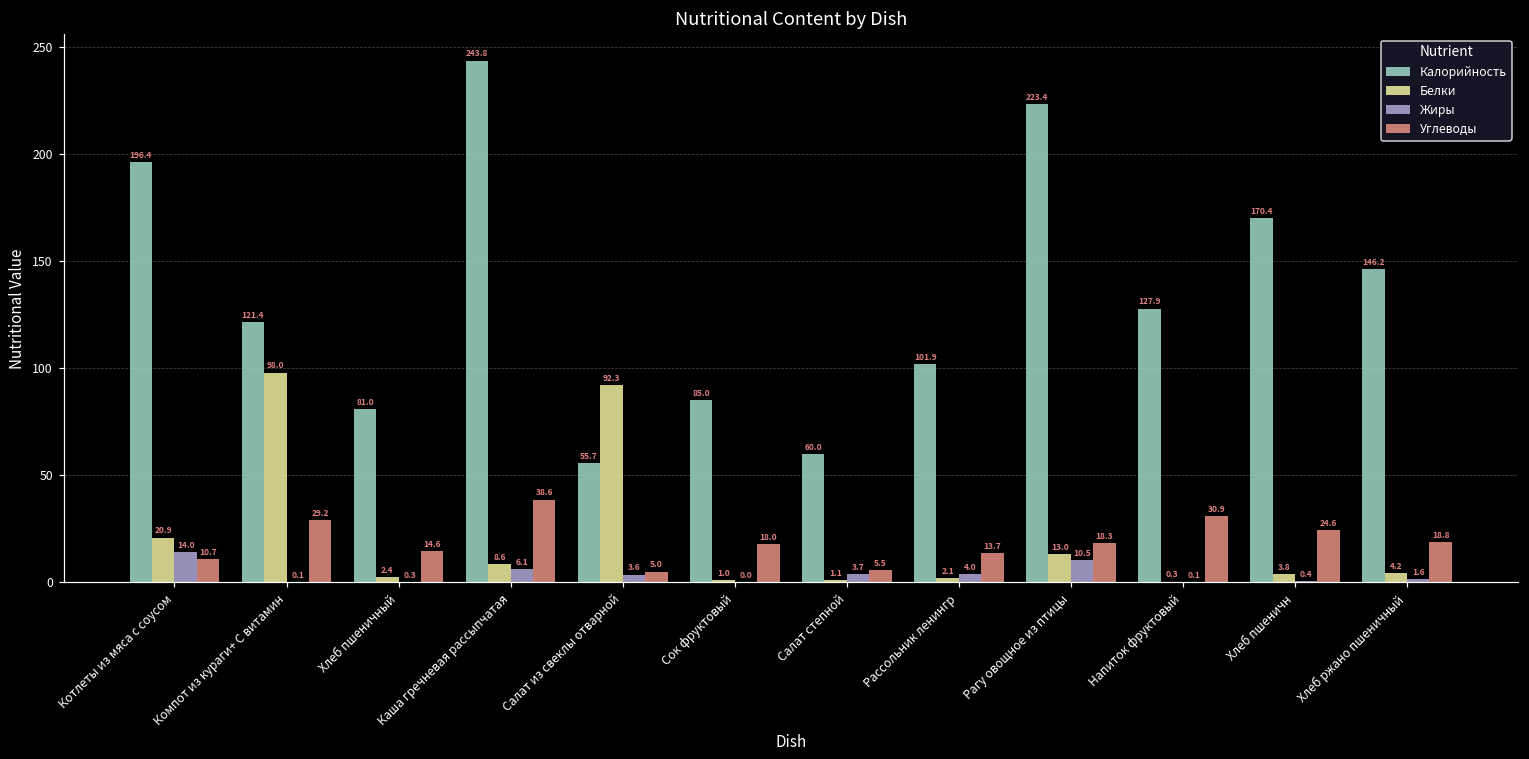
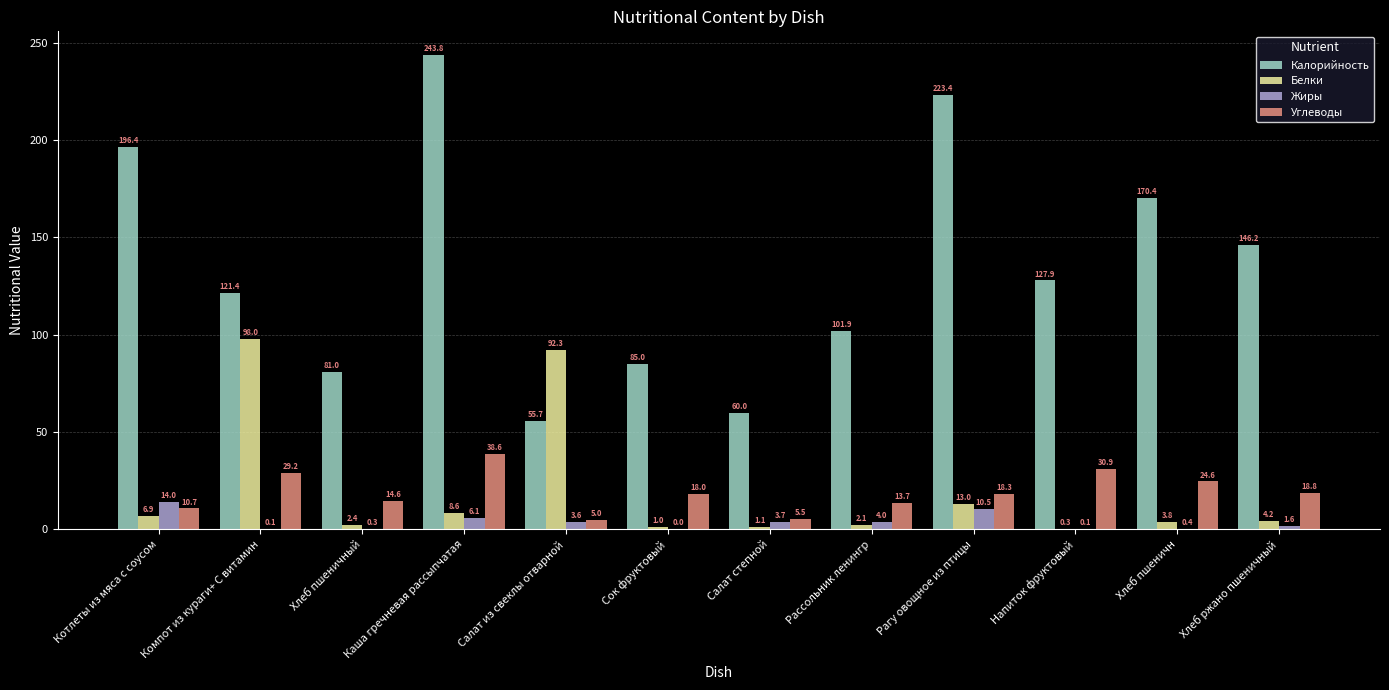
  {
    "Белки": {
-     "Котлеты из мяса с соусом": 20.9,
+     "Котлеты из мяса с соусом": 6.9,
      "Компот из кураги+ С витамин": 98.0,
      "Хлеб пшеничный": 2.4,
      "Каша гречневая рассыпчатая": 8.6,
      "Салат из свеклы отварной": 92.3,
      "Сок фруктовый": 1.0,
      "Салат степной": 1.1,
      "Рассольник ленингр": 2.1,
      "Рагу овощное из птицы": 13.0,
      "Напиток фруктовый": 0.3,
      "Хлеб пшеничн": 3.8,
      "Хлеб ржано пшеничный": 4.2
    },
    "Углеводы": {
      "Котлеты из мяса с соусом": 10.7,
      "Компот из кураги+ С витамин": 29.2,
      "Хлеб пшеничный": 14.6,
      "Каша гречневая рассыпчатая": 38.6,
      "Салат из свеклы отварной": 5.0,
      "Сок фруктовый": 18.0,
      "Салат степной": 5.5,
      "Рассольник ленингр": 13.7,
      "Рагу овощное из птицы": 18.3,
      "Напиток фруктовый": 30.9,
      "Хлеб пшеничн": 24.6,
      "Хлеб ржано пшеничный": 18.8
    }
  }
